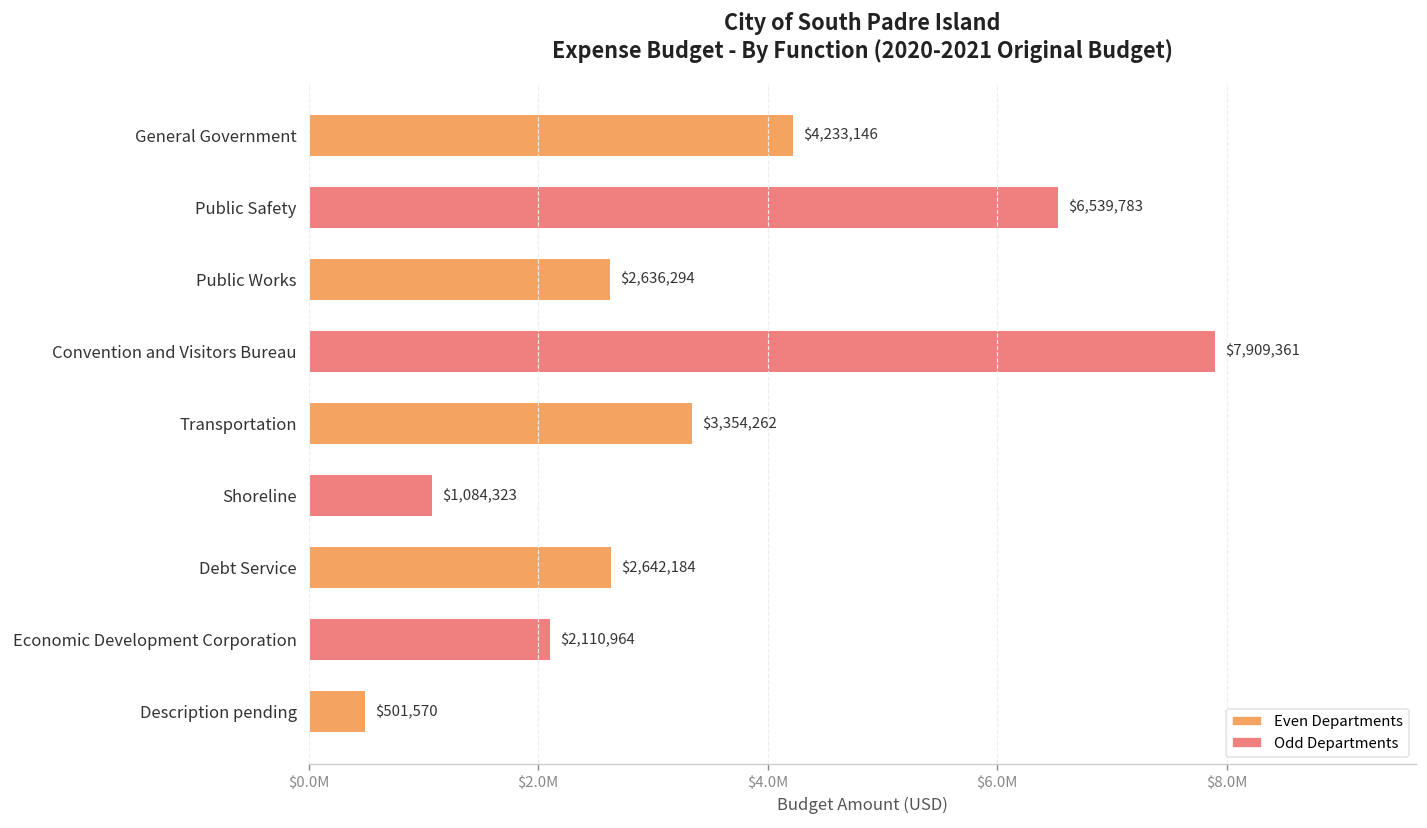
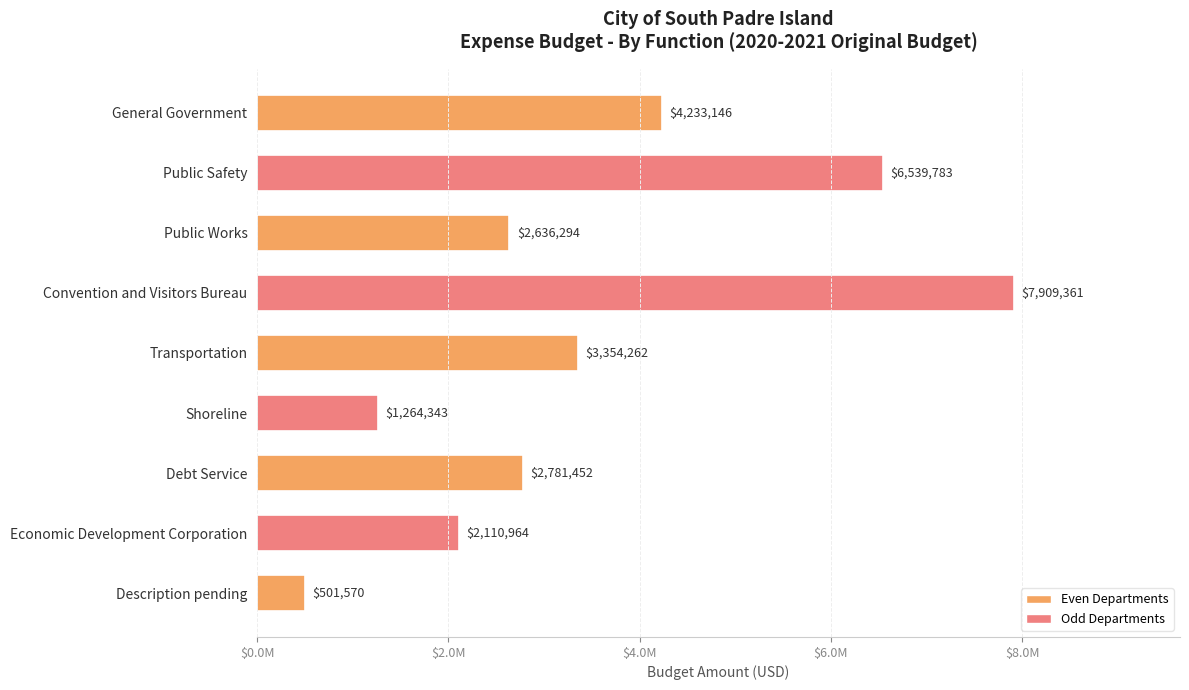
  {
    "General Government": "$4,233,146",
    "Public Safety": "$6,539,783",
    "Public Works": "$2,636,294",
    "Convention and Visitors Bureau": "$7,909,361",
    "Transportation": "$3,354,262",
-   "Shoreline": "$1,084,323",
-   "Debt Service": "$2,642,184",
+   "Shoreline": "$1,264,343",
+   "Debt Service": "$2,781,452",
    "Economic Development Corporation": "$2,110,964",
    "Description pending": "$501,570"
  }
